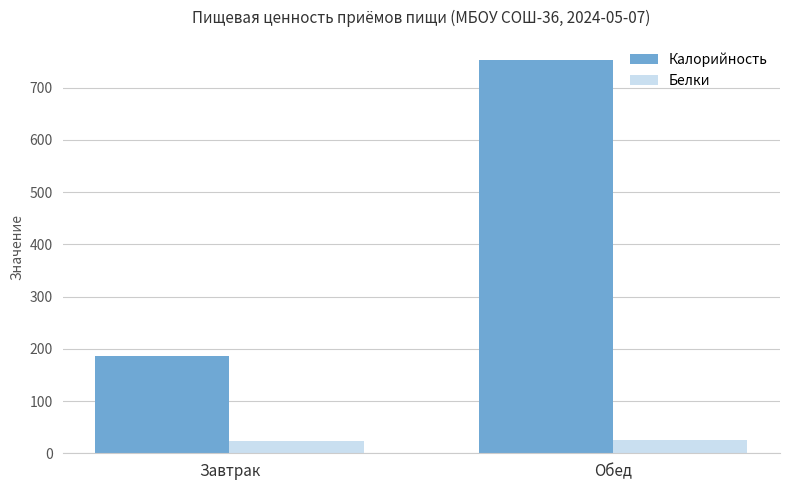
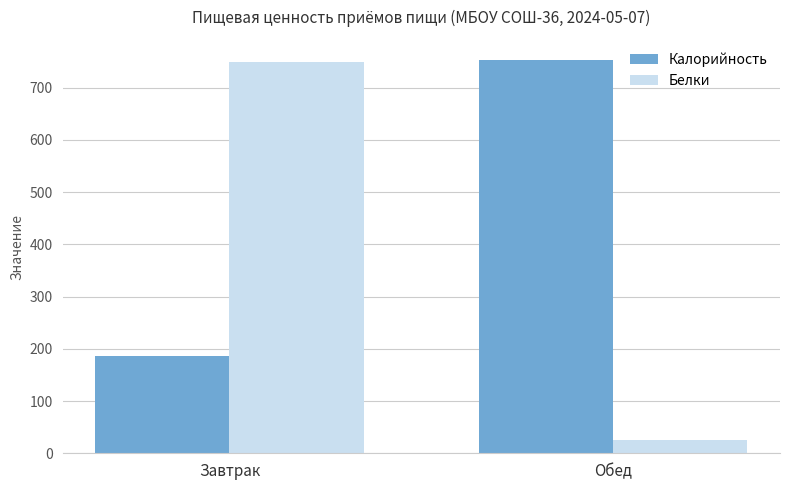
  {
    "Калорийность": {
      "Завтрак": 190,
      "Обед": 750
    },
    "Белки": {
-     "Завтрак": 20,
+     "Завтрак": 750,
      "Обед": 30
    }
  }
